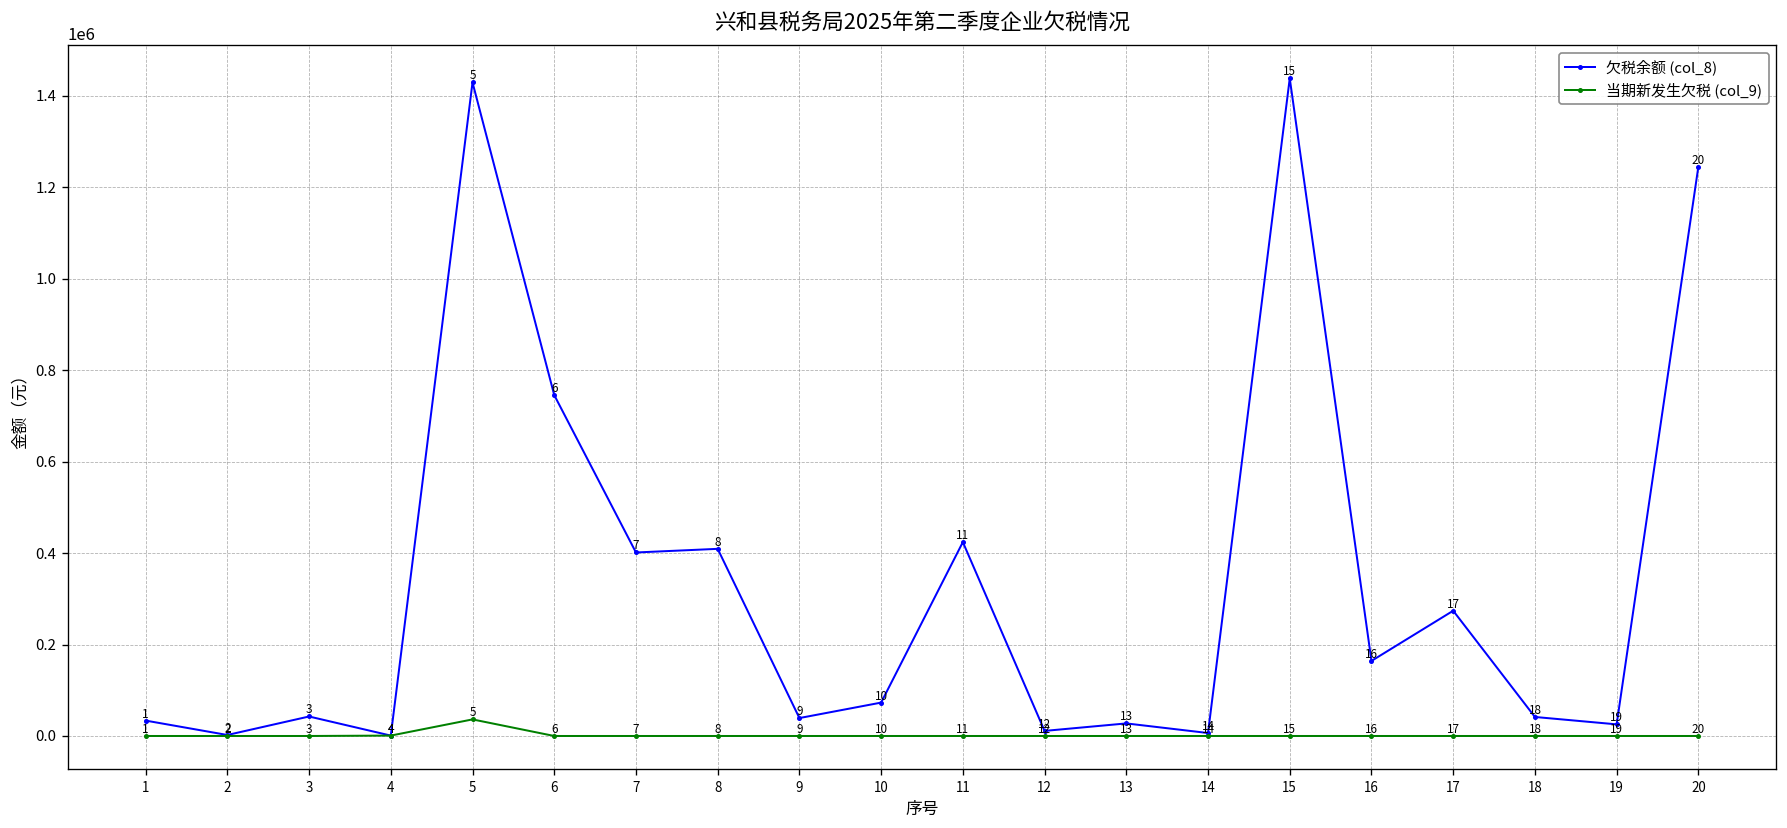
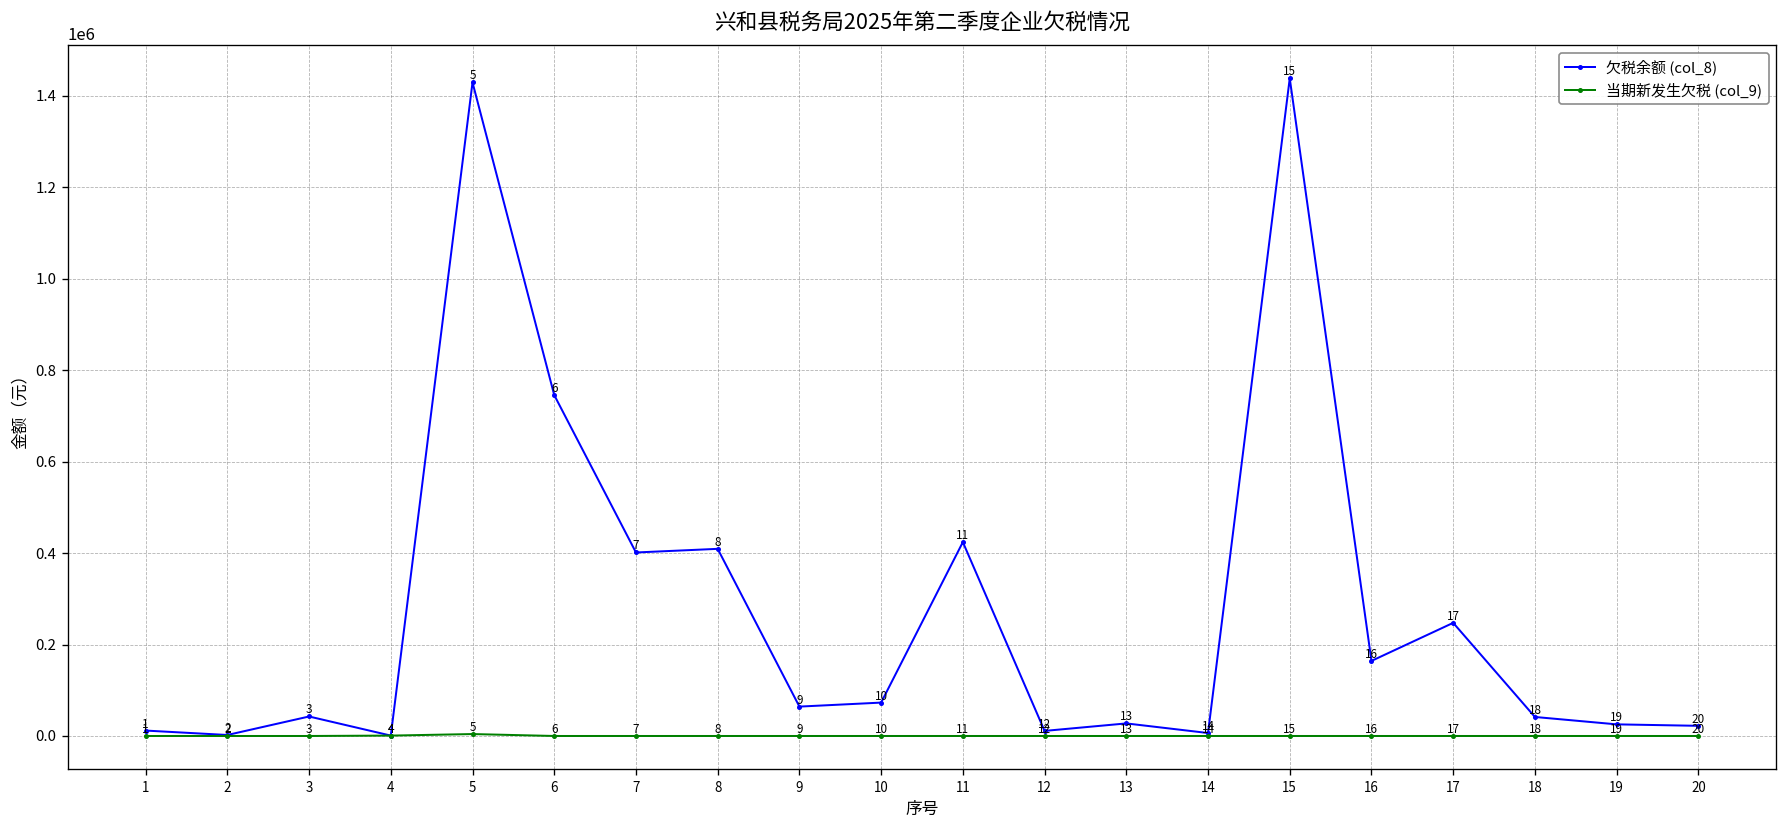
  {
    "欠税余额 (col_8)": {
-     "1": 30000,
-     "9": 40000,
-     "17": 270000,
-     "20": 1250000
+     "1": 10000,
+     "9": 60000,
+     "17": 250000,
+     "20": 20000
    },
    "当期新发生欠税 (col_9)": {
-     "5": 40000
+     "5": 0
    }
  }
